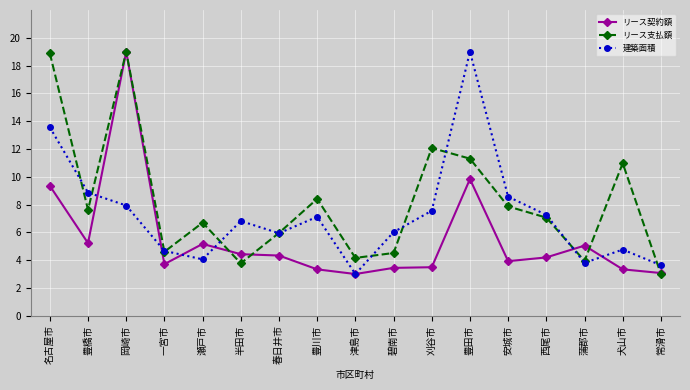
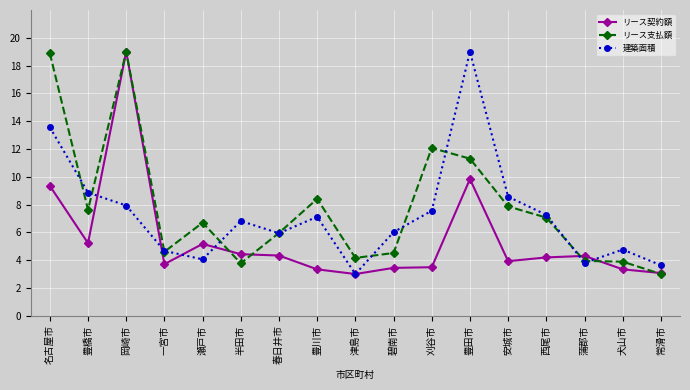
  {
    "リース契約額": {
      "名古屋市": 9.3,
      "豊橋市": 5.2,
      "一宮市": 3.7,
      "瀬戸市": 5.2,
      "半田市": 4.4,
      "春日井市": 4.3,
      "豊川市": 3.3,
      "碧南市": 3.4,
      "刈谷市": 3.5,
      "豊田市": 9.8,
      "安城市": 3.9,
      "西尾市": 4.2,
-     "蒲郡市": 5.0,
+     "蒲郡市": 4.3,
      "犬山市": 3.3
    },
    "リース支払額": {
      "名古屋市": 18.9,
      "豊橋市": 7.6,
      "瀬戸市": 6.7,
      "半田市": 3.8,
      "豊川市": 8.4,
      "津島市": 4.2,
      "碧南市": 4.5,
      "刈谷市": 12.1,
      "豊田市": 11.3,
      "安城市": 7.9,
      "西尾市": 7.1,
-     "犬山市": 11.0
+     "犬山市": 3.9
    },
    "建築面積": {
      "名古屋市": 13.6,
      "豊橋市": 8.9,
      "岡崎市": 7.9,
      "瀬戸市": 4.1,
      "半田市": 6.8,
      "豊川市": 7.1,
      "碧南市": 6.0,
      "刈谷市": 7.6,
      "豊田市": 19.0,
      "安城市": 8.6,
      "西尾市": 7.3,
      "犬山市": 4.8,
      "常滑市": 3.6
    }
  }
